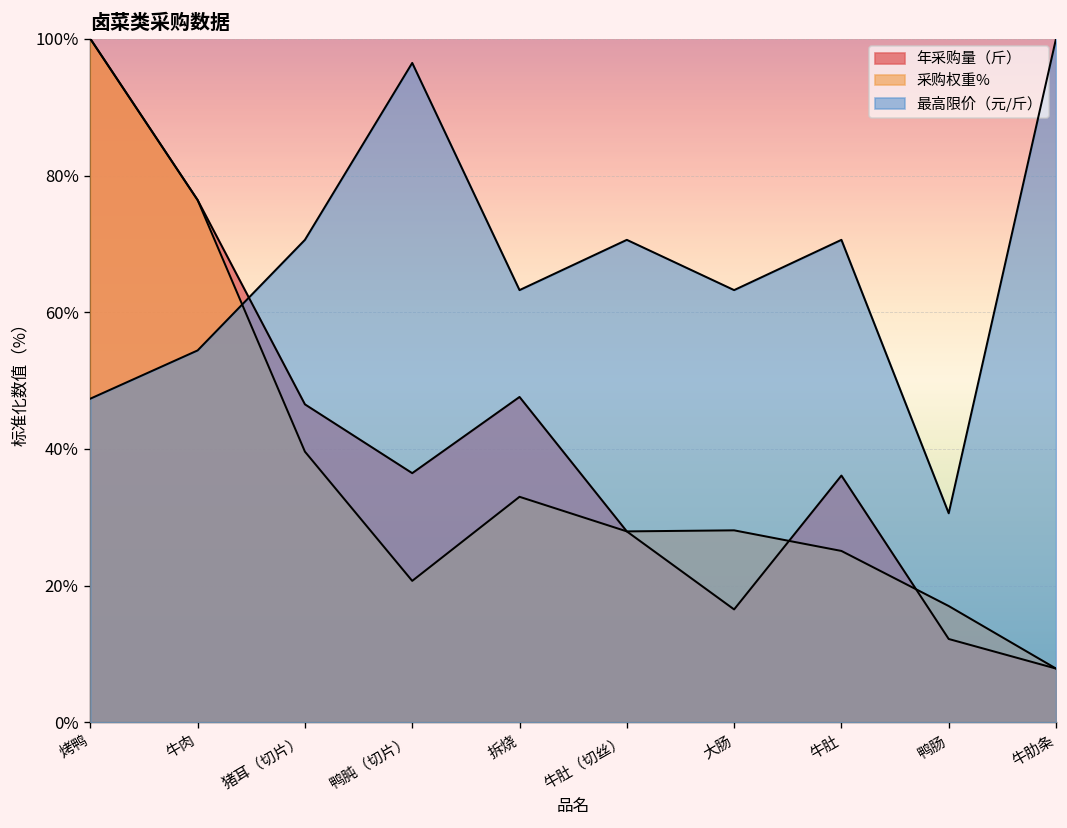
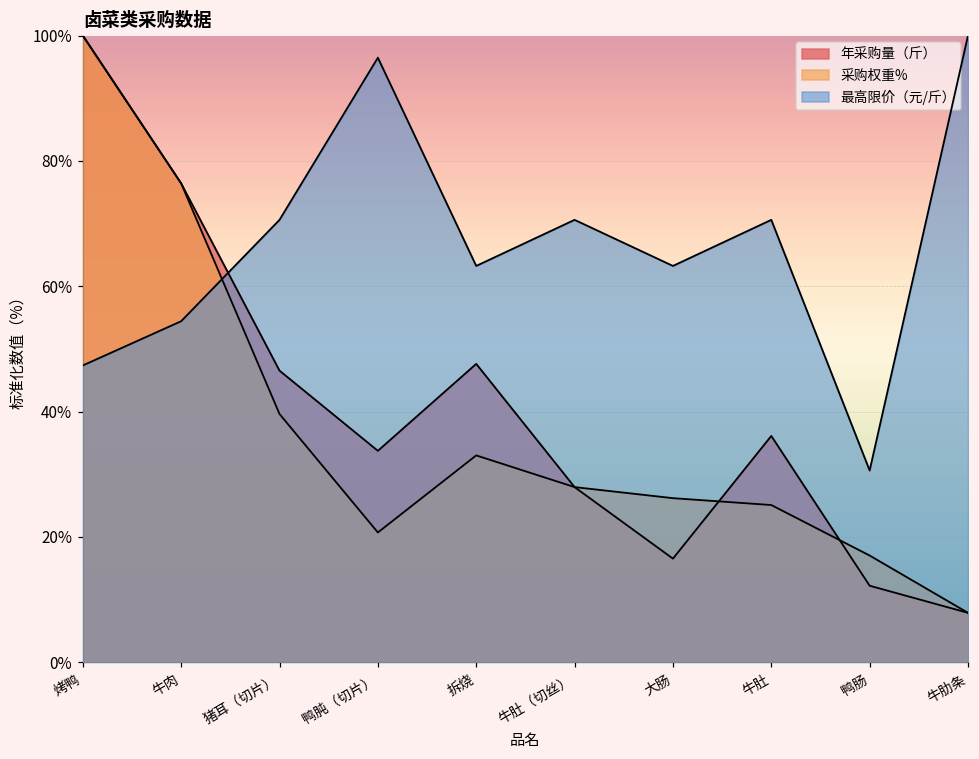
  {
    "年采购量（斤）": {
      "猪耳（切片）": "47%",
-     "鸭肫（切片）": "36%",
+     "鸭肫（切片）": "34%",
      "拆烧": "48%",
      "大肠": "17%",
      "牛肚": "36%",
      "鸭肠": "12%"
    },
    "采购权重%": {
      "猪耳（切片）": "40%",
      "鸭肫（切片）": "21%",
      "拆烧": "33%",
-     "大肠": "28%",
+     "大肠": "26%",
      "牛肚": "25%",
      "鸭肠": "17%"
    },
    "最高限价（元/斤）": {
      "烤鸭": "47%",
      "牛肉": "54%",
      "猪耳（切片）": "71%",
      "鸭肫（切片）": "96%",
      "拆烧": "63%",
      "牛肚（切丝）": "71%",
      "大肠": "63%",
      "牛肚": "71%",
      "鸭肠": "31%",
      "牛肋条": "100%"
    }
  }
